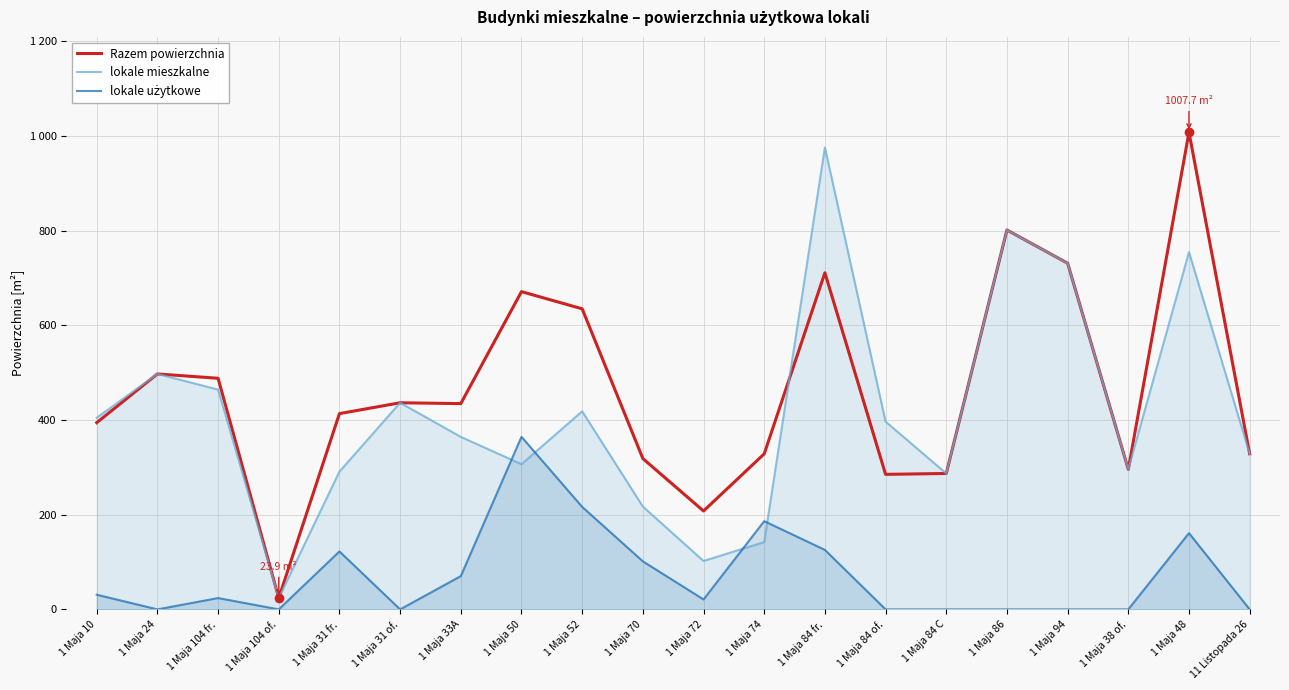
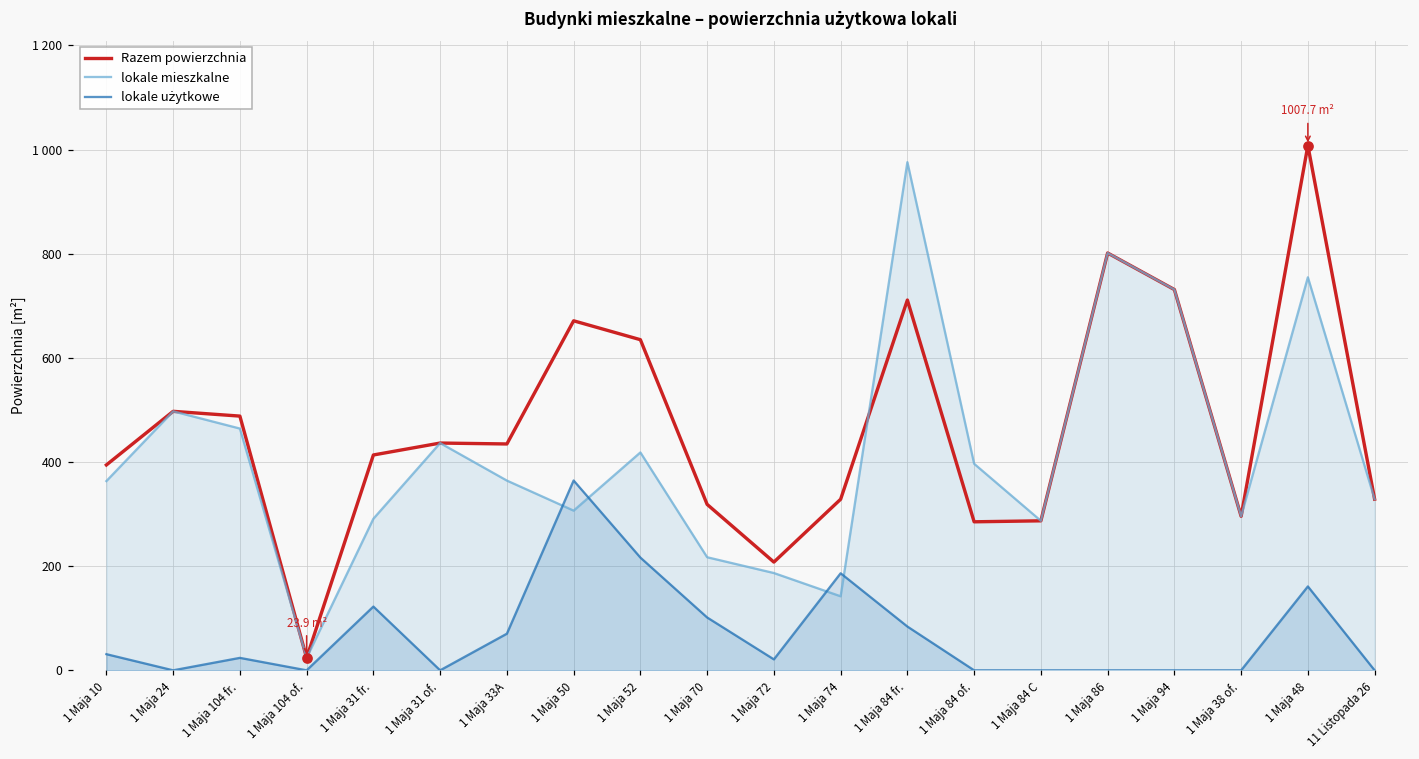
  {
    "lokale mieszkalne": {
-     "1 Maja 10": 400,
+     "1 Maja 10": 360,
      "1 Maja 104 fr.": 460,
      "1 Maja 31 fr.": 290,
      "1 Maja 33A": 360,
      "1 Maja 50": 310,
      "1 Maja 52": 420,
      "1 Maja 70": 220,
-     "1 Maja 72": 100,
+     "1 Maja 72": 190,
      "1 Maja 74": 140,
      "1 Maja 84 fr.": 980,
      "1 Maja 84 of.": 400,
      "1 Maja 48": 750
    },
    "lokale użytkowe": {
      "1 Maja 10": 30,
      "1 Maja 24": 0,
      "1 Maja 104 fr.": 20,
      "1 Maja 104 of.": 0,
      "1 Maja 31 fr.": 120,
      "1 Maja 31 of.": 0,
      "1 Maja 33A": 70,
      "1 Maja 50": 360,
      "1 Maja 52": 220,
      "1 Maja 70": 100,
      "1 Maja 72": 20,
      "1 Maja 74": 190,
-     "1 Maja 84 fr.": 130,
+     "1 Maja 84 fr.": 80,
      "1 Maja 84 of.": 0,
      "1 Maja 84 C": 0,
      "1 Maja 86": 0,
      "1 Maja 94": 0,
      "1 Maja 38 of.": 0,
      "1 Maja 48": 160,
      "11 Listopada 26": 0
    }
  }
